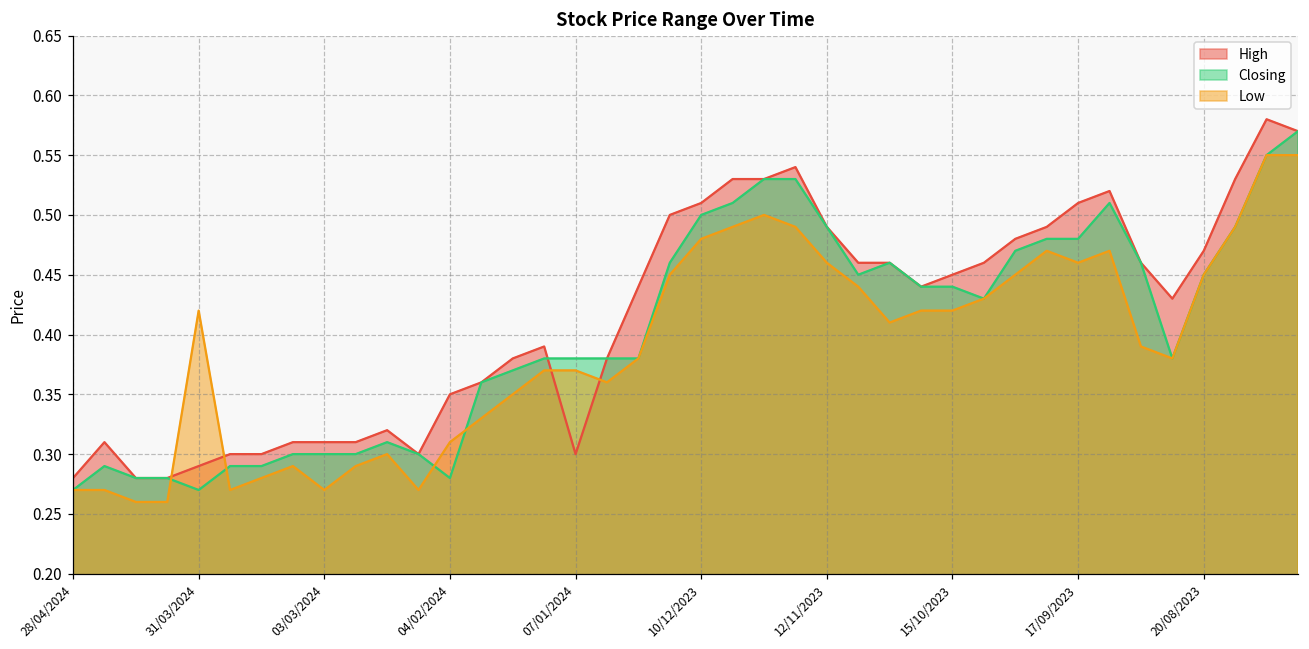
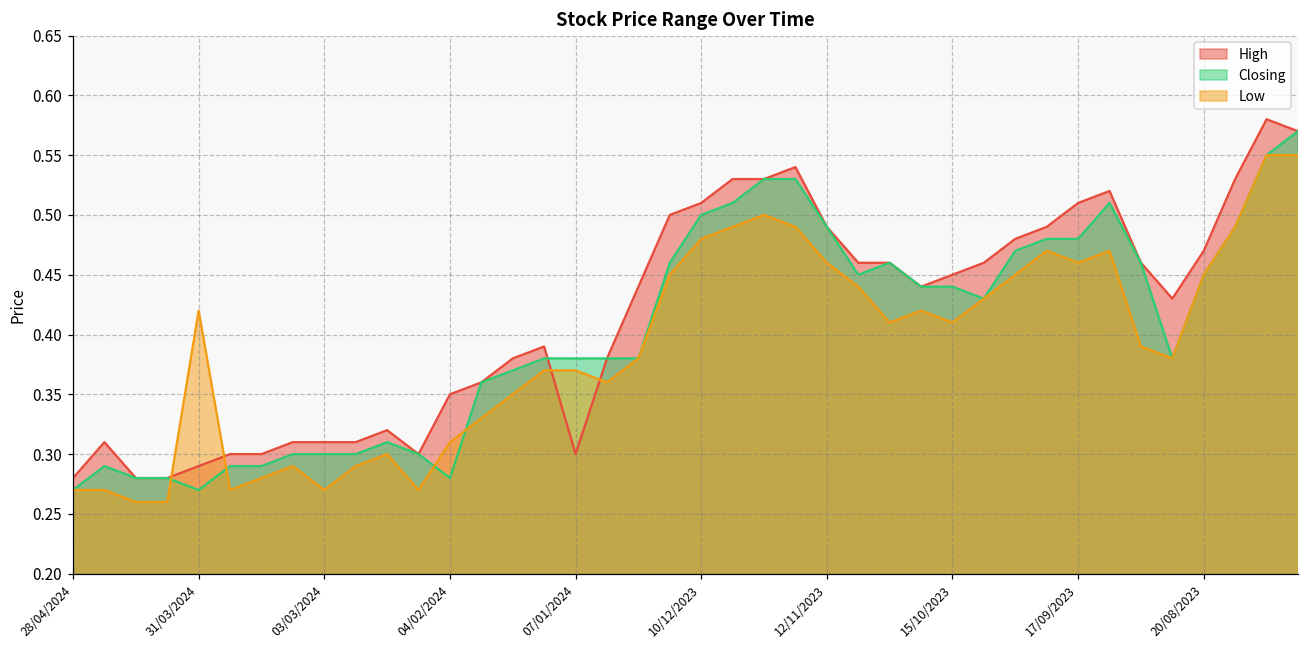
  {
    "High": {
      "28/04/2024": 0.28,
      "31/03/2024": 0.29,
      "03/03/2024": 0.31,
      "04/02/2024": 0.35,
      "07/01/2024": 0.30,
      "10/12/2023": 0.51,
      "15/10/2023": 0.45,
      "17/09/2023": 0.51,
      "20/08/2023": 0.47
    },
    "Closing": {
      "31/03/2024": 0.27,
      "03/03/2024": 0.30,
      "04/02/2024": 0.28,
      "07/01/2024": 0.38,
      "10/12/2023": 0.50,
      "15/10/2023": 0.44,
      "17/09/2023": 0.48
    },
    "Low": {
      "31/03/2024": 0.42,
      "03/03/2024": 0.27,
      "04/02/2024": 0.31,
      "07/01/2024": 0.37,
      "10/12/2023": 0.48,
      "12/11/2023": 0.46,
-     "15/10/2023": 0.42,
+     "15/10/2023": 0.41,
      "17/09/2023": 0.46
    }
  }
